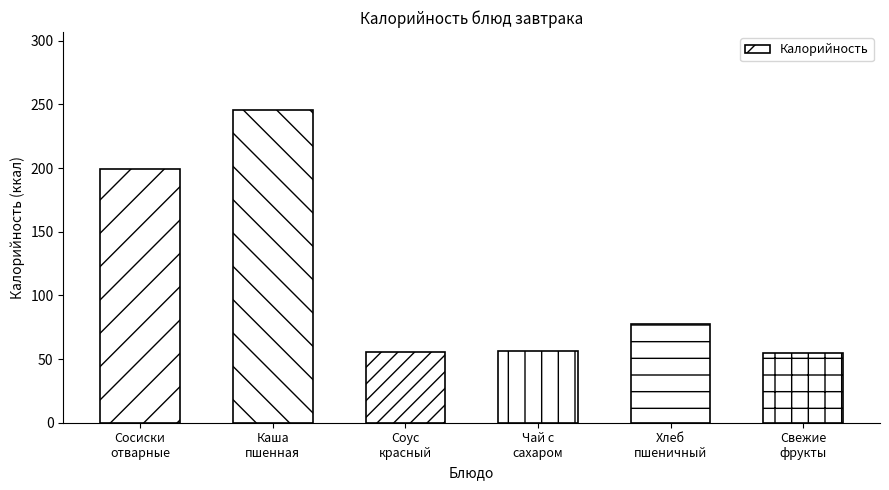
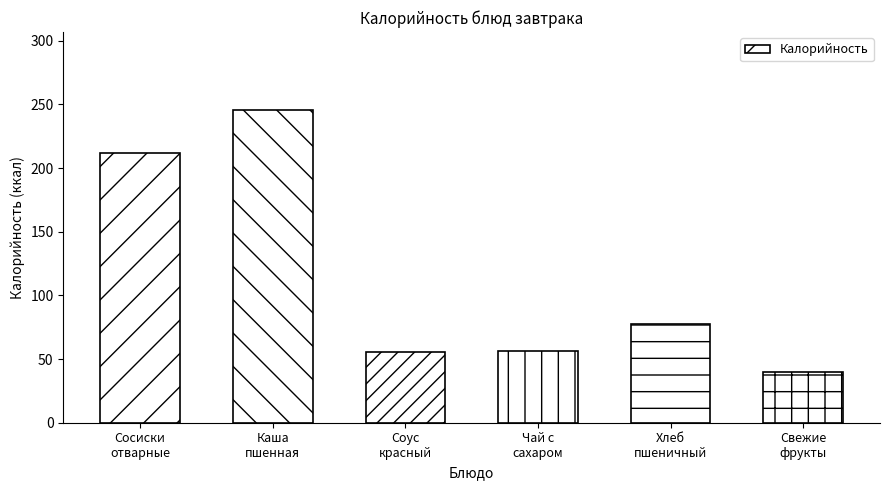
  {
-   "Сосиски отварные": 199,
+   "Сосиски отварные": 212,
    "Каша пшенная": 245,
    "Соус красный": 55,
    "Чай с сахаром": 56,
    "Хлеб пшеничный": 77,
-   "Свежие фрукты": 55
+   "Свежие фрукты": 40
  }
